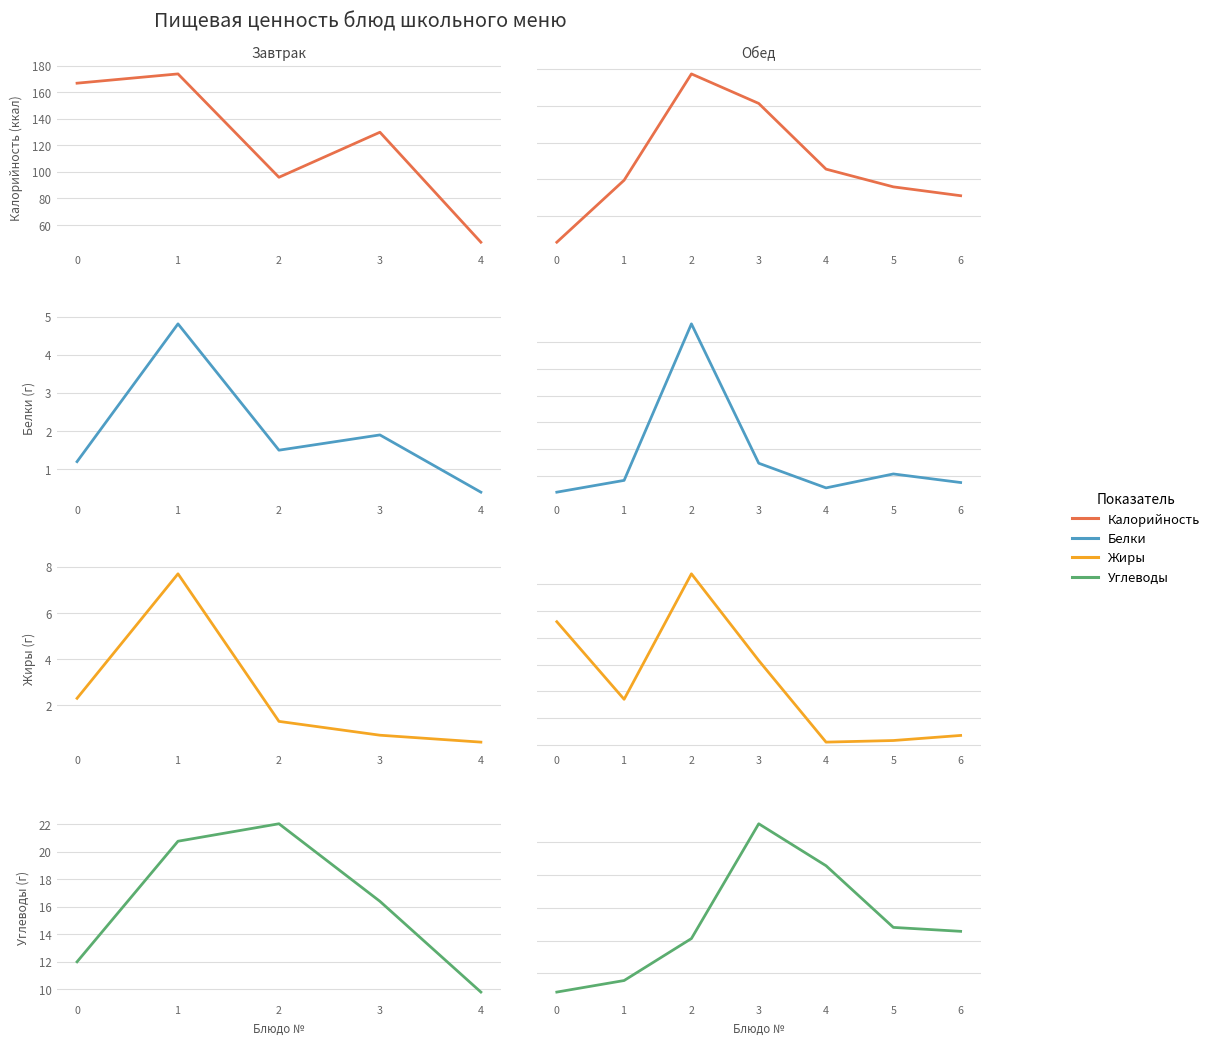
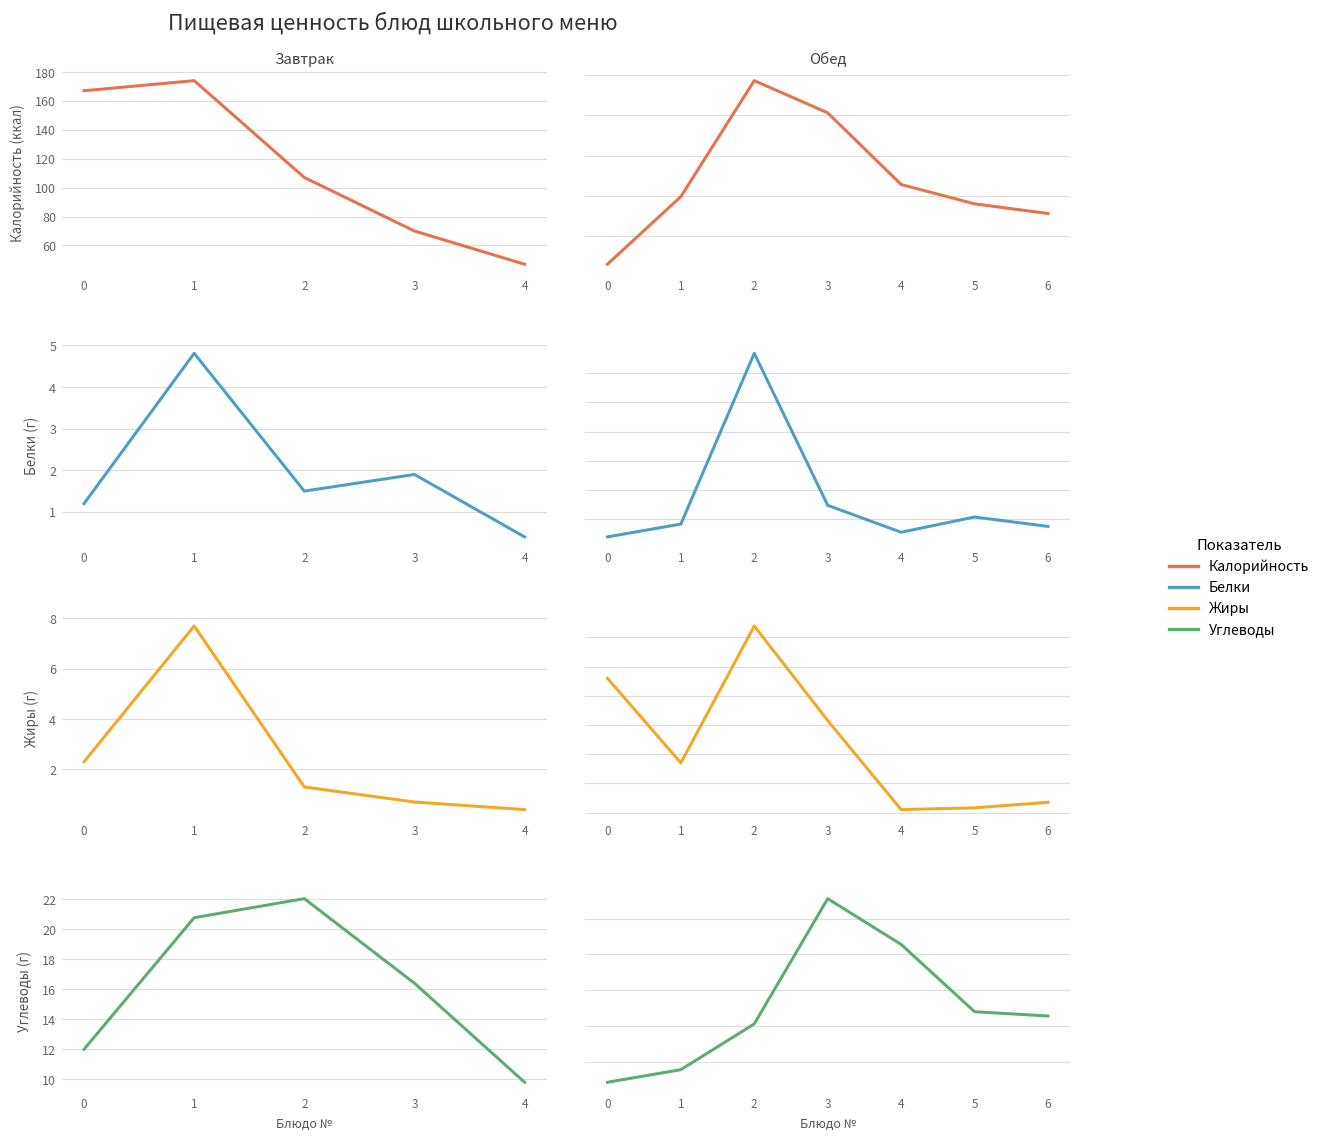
  {
    "Завтрак": {
      "0": 167,
      "1": 174,
-     "2": 96,
-     "3": 130,
+     "2": 107,
+     "3": 70,
      "4": 47
    }
  }
